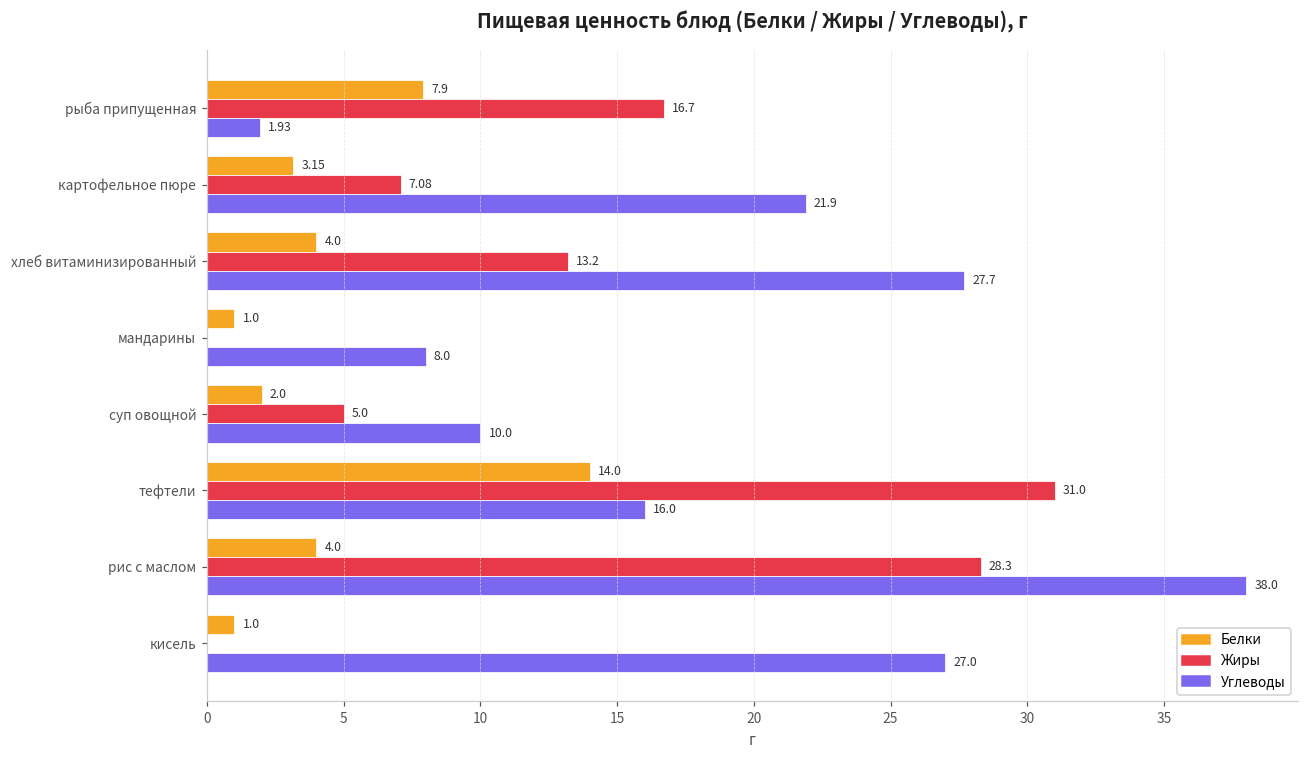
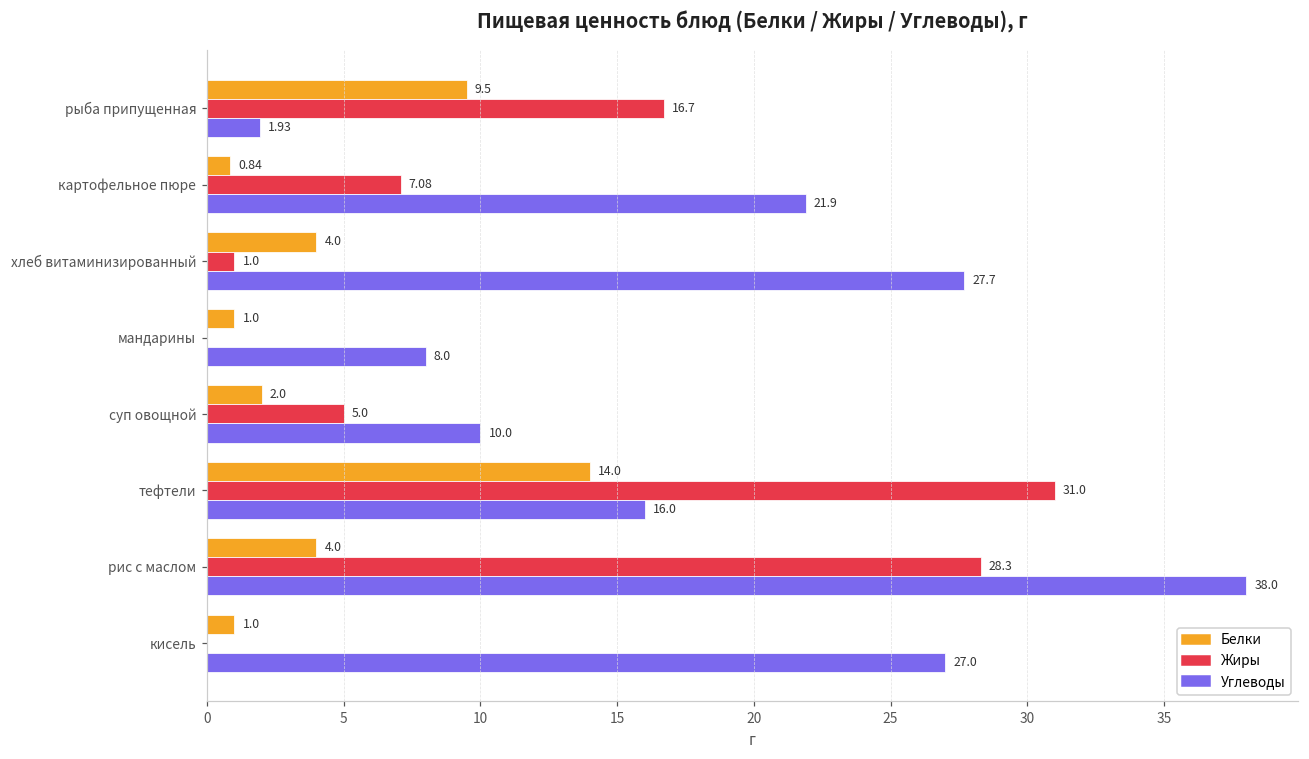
  {
    "Белки": {
-     "рыба припущенная": 7.9,
-     "картофельное пюре": 3.15,
+     "рыба припущенная": 9.5,
+     "картофельное пюре": 0.84,
      "хлеб витаминизированный": 4.0,
      "мандарины": 1.0,
      "суп овощной": 2.0,
      "тефтели": 14.0,
      "рис с маслом": 4.0,
      "кисель": 1.0
    },
    "Жиры": {
      "рыба припущенная": 16.7,
      "картофельное пюре": 7.08,
-     "хлеб витаминизированный": 13.2,
+     "хлеб витаминизированный": 1.0,
      "суп овощной": 5.0,
      "тефтели": 31.0,
      "рис с маслом": 28.3
    },
    "Углеводы": {
      "рыба припущенная": 1.93,
      "картофельное пюре": 21.9,
      "хлеб витаминизированный": 27.7,
      "мандарины": 8.0,
      "суп овощной": 10.0,
      "тефтели": 16.0,
      "рис с маслом": 38.0,
      "кисель": 27.0
    }
  }
